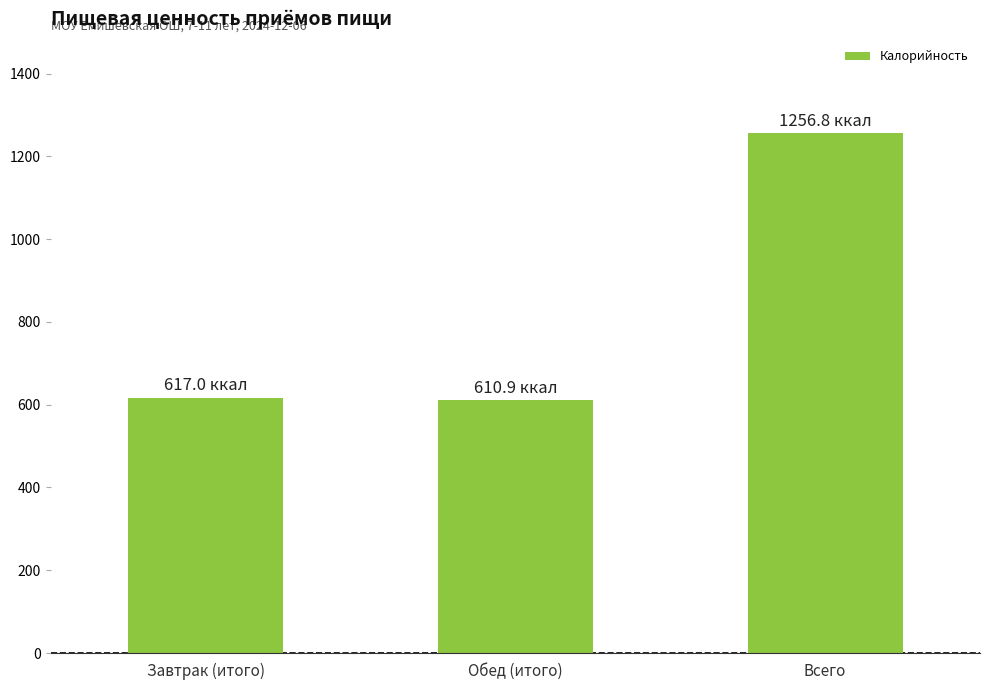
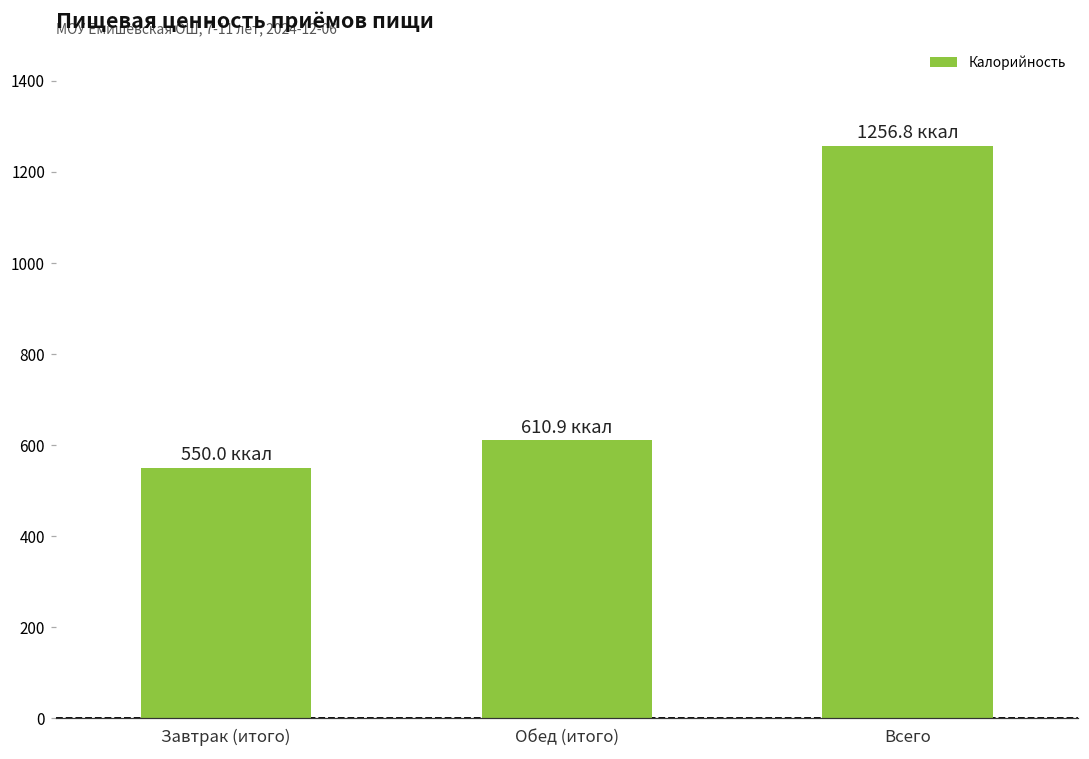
  {
-   "Завтрак (итого)": 617.0,
+   "Завтрак (итого)": 550.0,
    "Обед (итого)": 610.9,
    "Всего": 1256.8
  }
